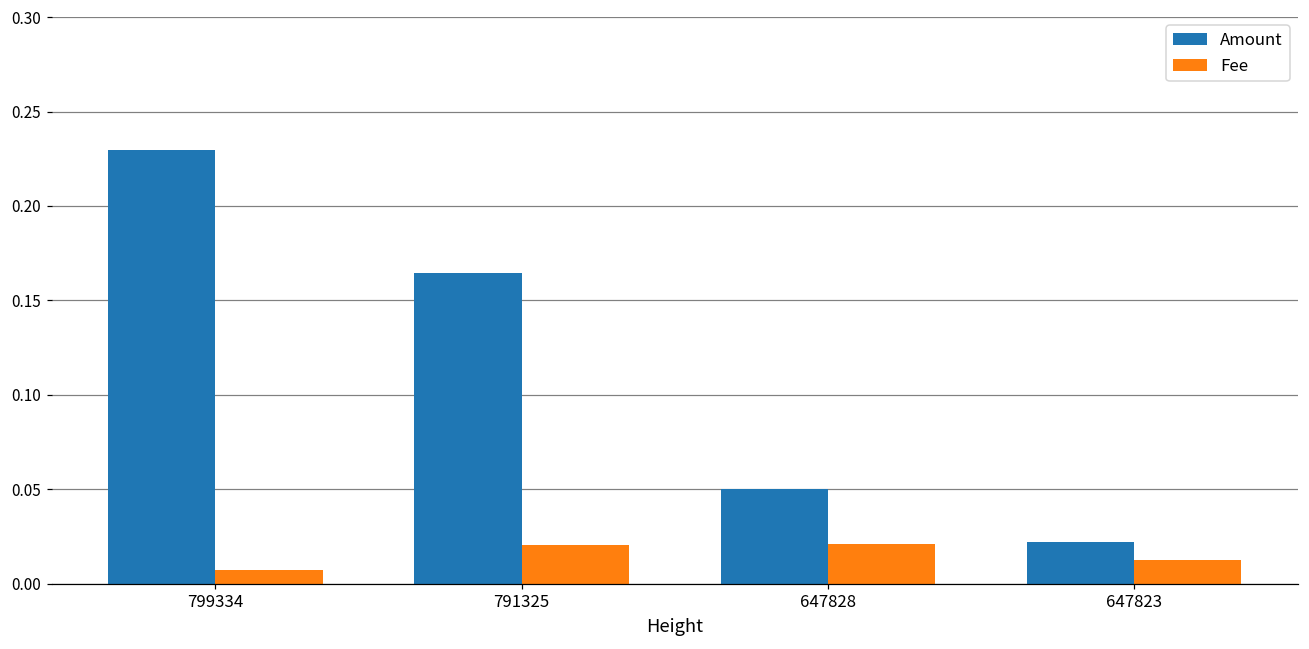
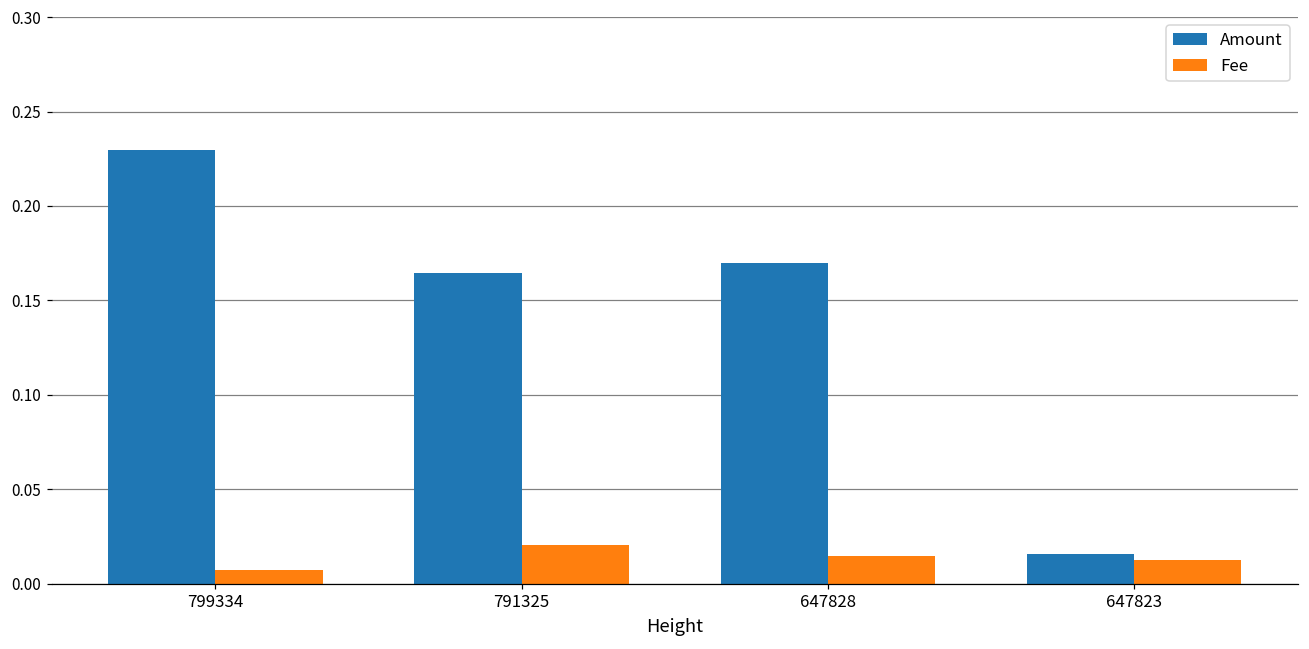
  {
    "Amount": {
      "799334": 0.229,
      "791325": 0.165,
-     "647828": 0.05,
-     "647823": 0.022
+     "647828": 0.17,
+     "647823": 0.016
    },
    "Fee": {
      "799334": 0.007,
      "791325": 0.021,
-     "647828": 0.021,
+     "647828": 0.015,
      "647823": 0.013
    }
  }
